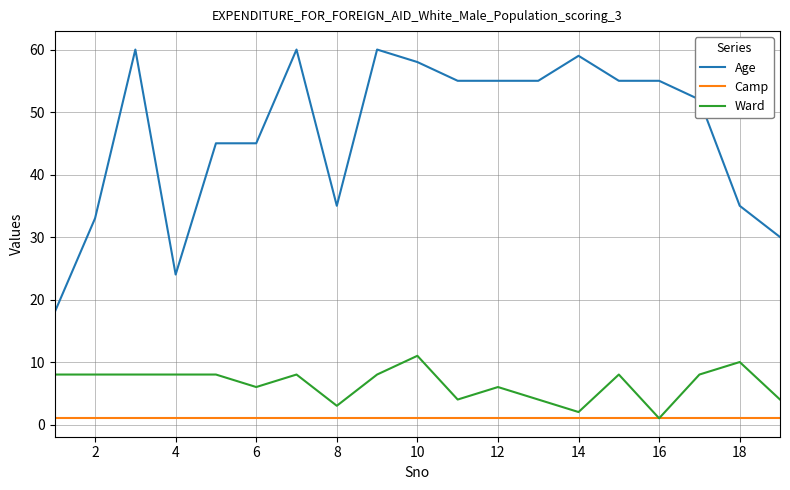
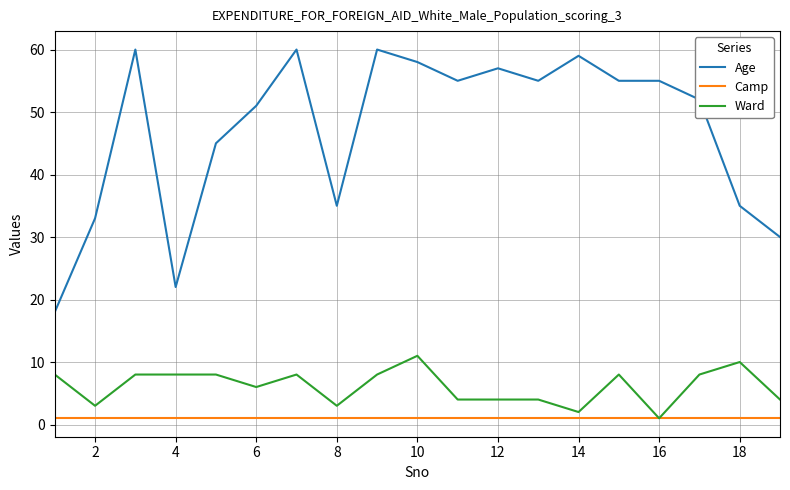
  {
    "Age": {
      "2": 33,
-     "4": 24,
-     "6": 45,
+     "4": 22,
+     "6": 51,
      "8": 35,
      "10": 58,
-     "12": 55,
+     "12": 57,
      "14": 59,
      "16": 55,
      "18": 35
    },
    "Camp": {
      "2": 1,
      "4": 1,
      "6": 1,
      "8": 1,
      "10": 1,
      "12": 1,
      "14": 1,
      "18": 1
    },
    "Ward": {
-     "2": 8,
+     "2": 3,
      "4": 8,
      "6": 6,
      "8": 3,
      "10": 11,
-     "12": 6,
+     "12": 4,
      "14": 2,
      "18": 10
    }
  }
